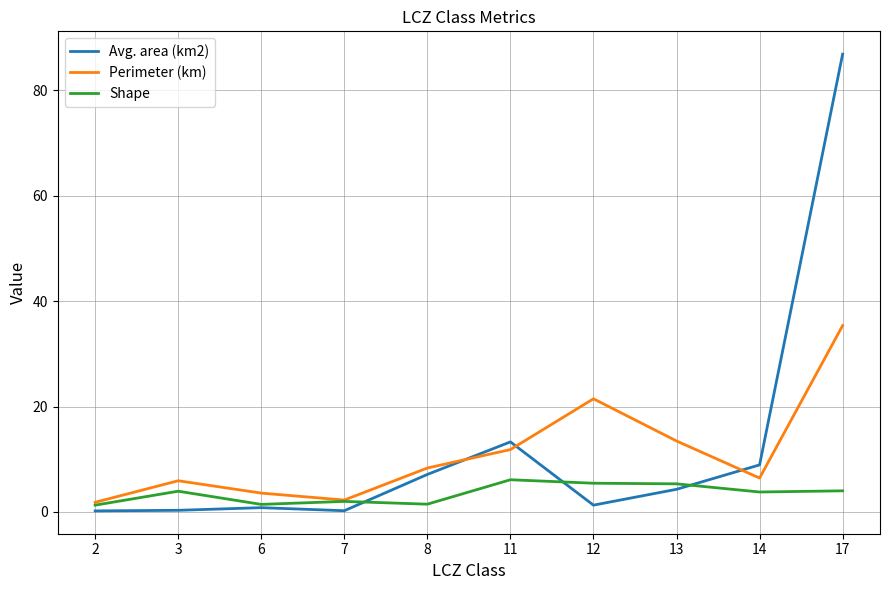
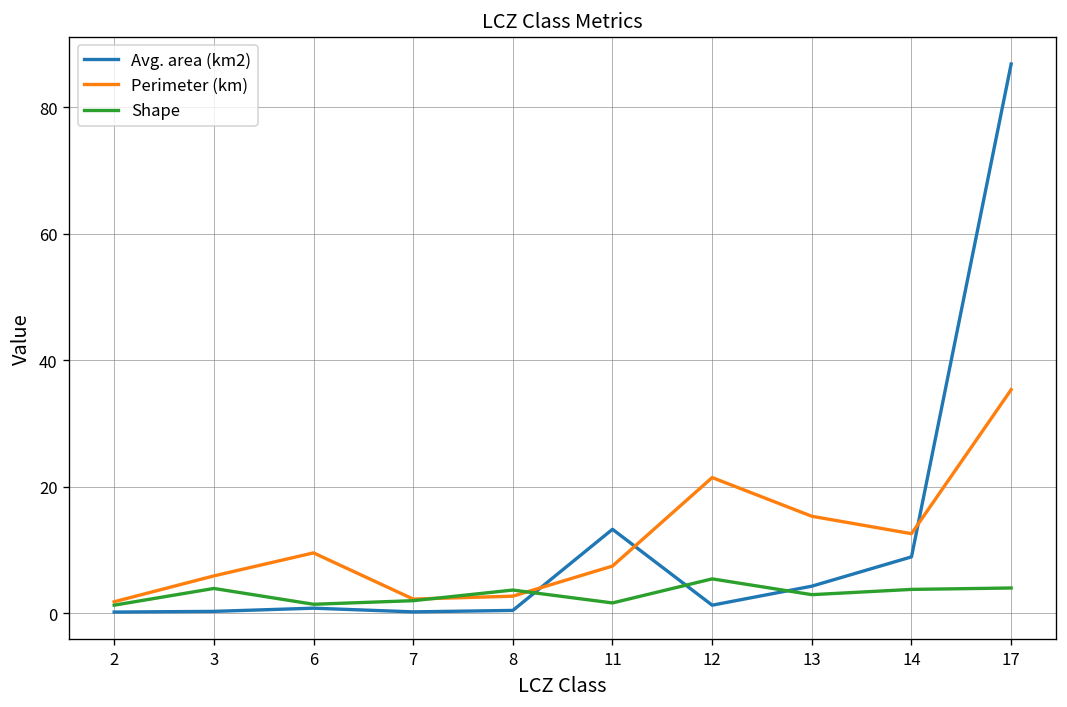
  {
    "Avg. area (km2)": {
      "2": 0,
      "3": 0,
      "6": 1,
      "7": 0,
-     "8": 7,
+     "8": 0,
      "11": 13,
      "12": 1,
      "13": 4,
      "14": 9,
      "17": 87
    },
    "Perimeter (km)": {
      "2": 2,
      "3": 6,
-     "6": 4,
-     "8": 8,
-     "11": 12,
+     "6": 10,
+     "8": 3,
+     "11": 7,
      "12": 21,
-     "13": 13,
-     "14": 6,
+     "13": 15,
+     "14": 13,
      "17": 35
    },
    "Shape": {
      "2": 1,
      "3": 4,
      "6": 1,
-     "8": 1,
-     "11": 6,
+     "8": 4,
+     "11": 2,
      "12": 5,
-     "13": 5,
+     "13": 3,
      "14": 4,
      "17": 4
    }
  }
